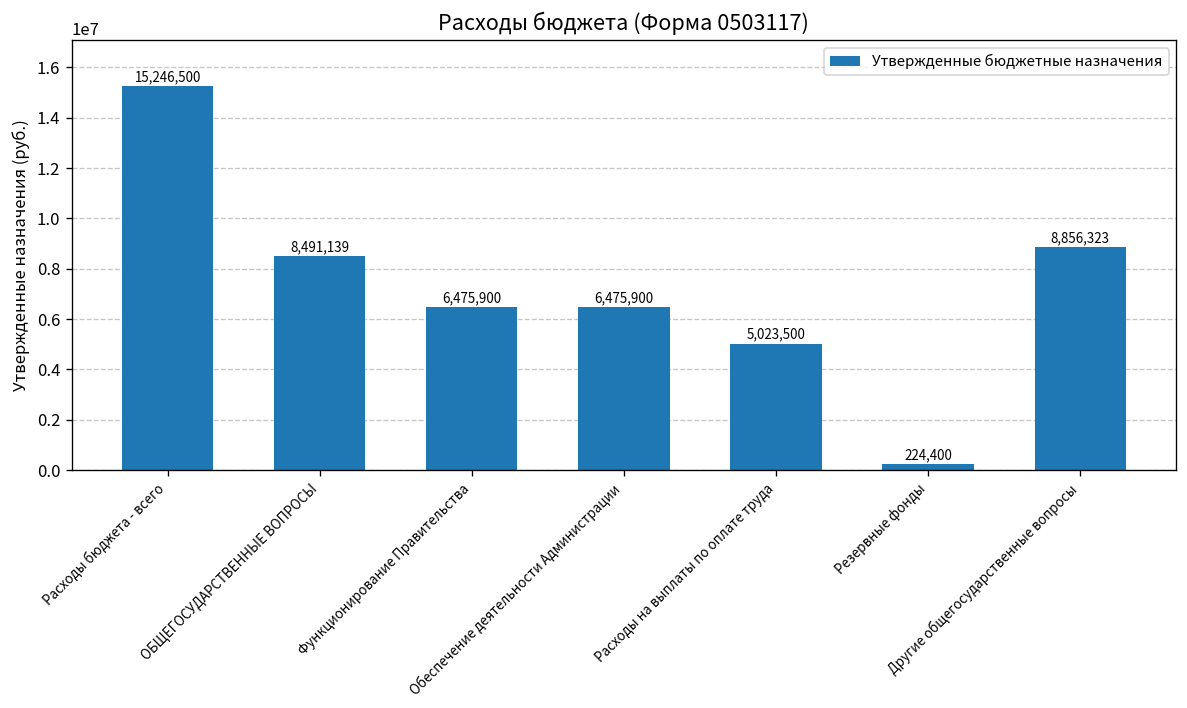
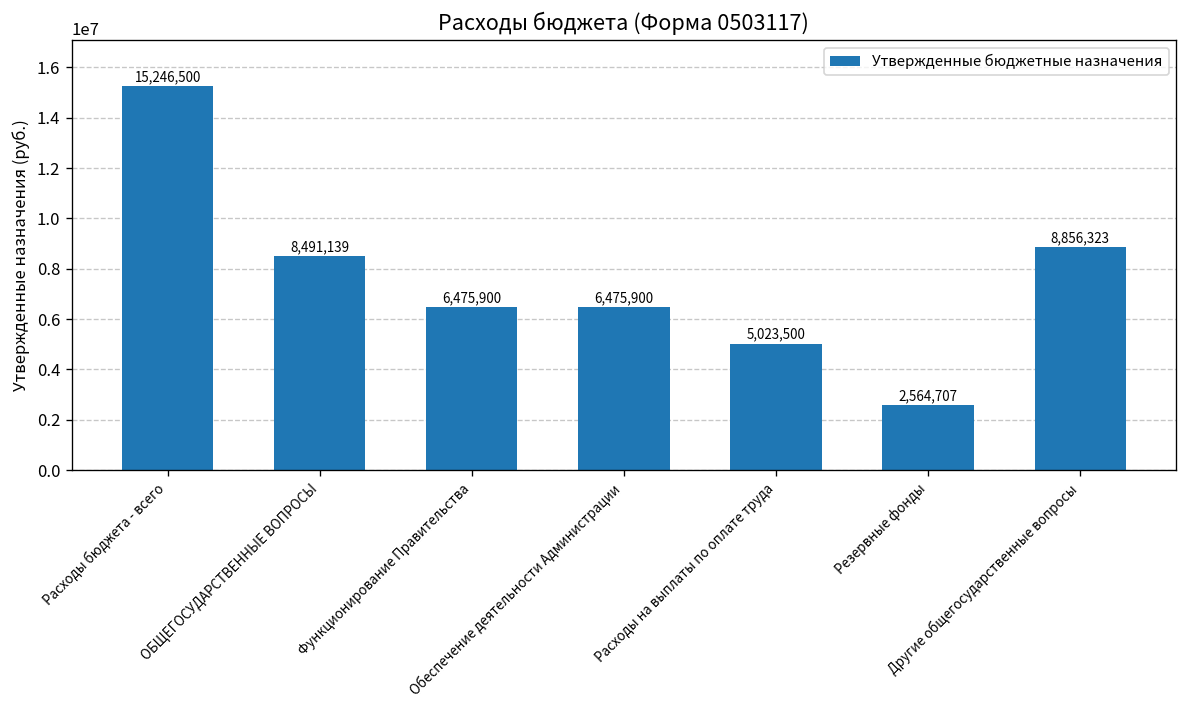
  {
    "Расходы бюджета - всего": "15,246,500",
    "ОБЩЕГОСУДАРСТВЕННЫЕ ВОПРОСЫ": "8,491,139",
    "Функционирование Правительства": "6,475,900",
    "Обеспечение деятельности Администрации": "6,475,900",
    "Расходы на выплаты по оплате труда": "5,023,500",
-   "Резервные фонды": "224,400",
+   "Резервные фонды": "2,564,707",
    "Другие общегосударственные вопросы": "8,856,323"
  }
